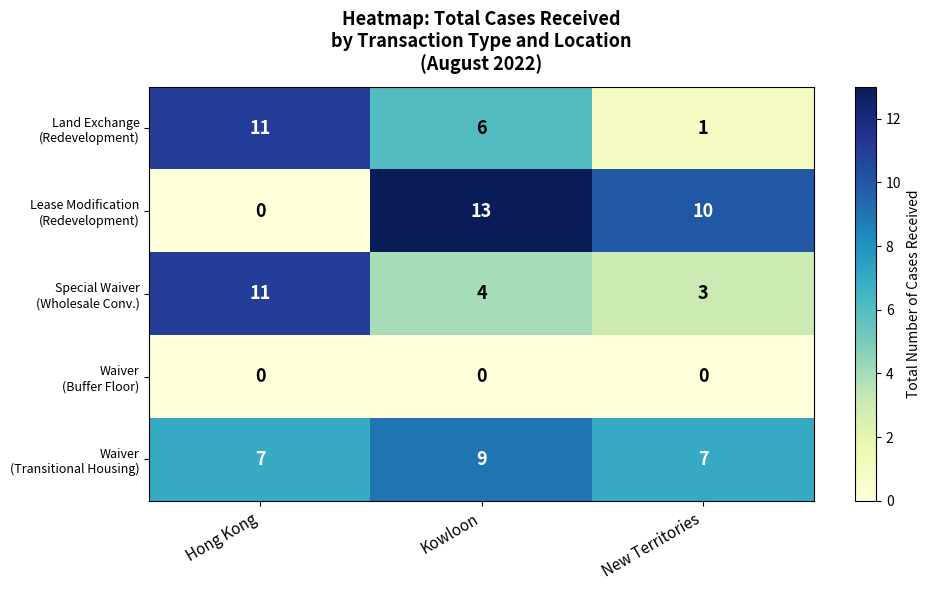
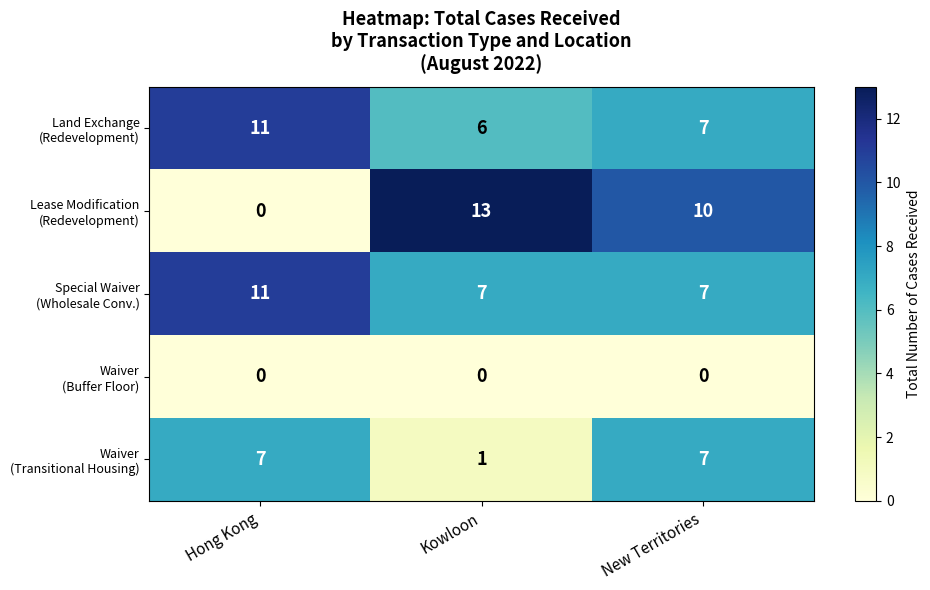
  {
    "Land Exchange (Redevelopment)": {
      "Hong Kong": 11,
      "Kowloon": 6,
-     "New Territories": 1
+     "New Territories": 7
    },
    "Lease Modification (Redevelopment)": {
      "Hong Kong": 0,
      "Kowloon": 13,
      "New Territories": 10
    },
    "Special Waiver (Wholesale Conv.)": {
      "Hong Kong": 11,
-     "Kowloon": 4,
-     "New Territories": 3
+     "Kowloon": 7,
+     "New Territories": 7
    },
    "Waiver (Buffer Floor)": {
      "Hong Kong": 0,
      "Kowloon": 0,
      "New Territories": 0
    },
    "Waiver (Transitional Housing)": {
      "Hong Kong": 7,
-     "Kowloon": 9,
+     "Kowloon": 1,
      "New Territories": 7
    }
  }
